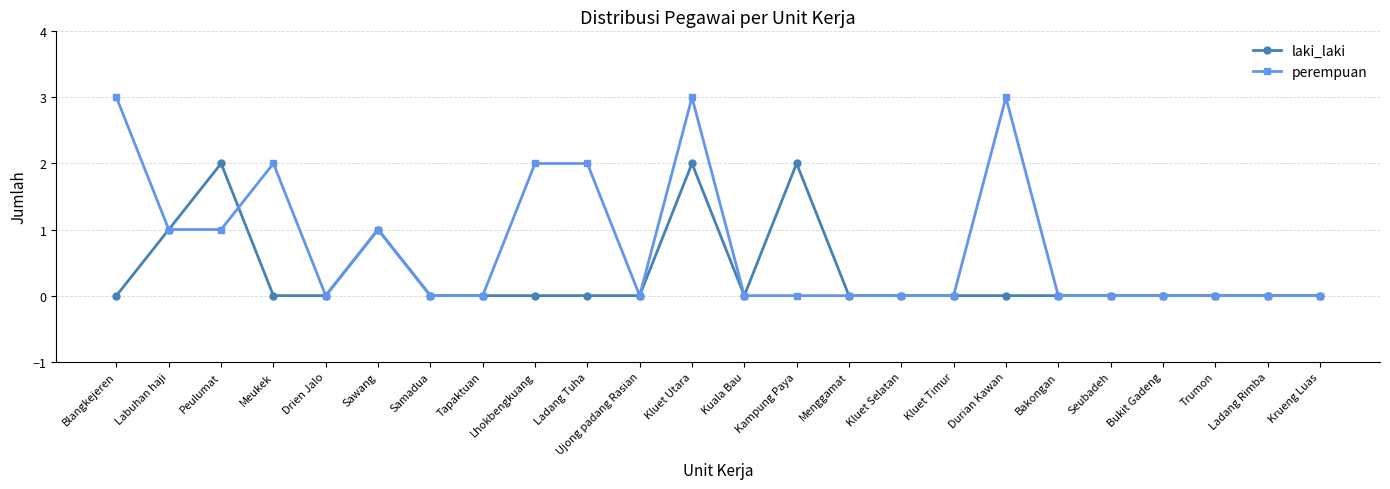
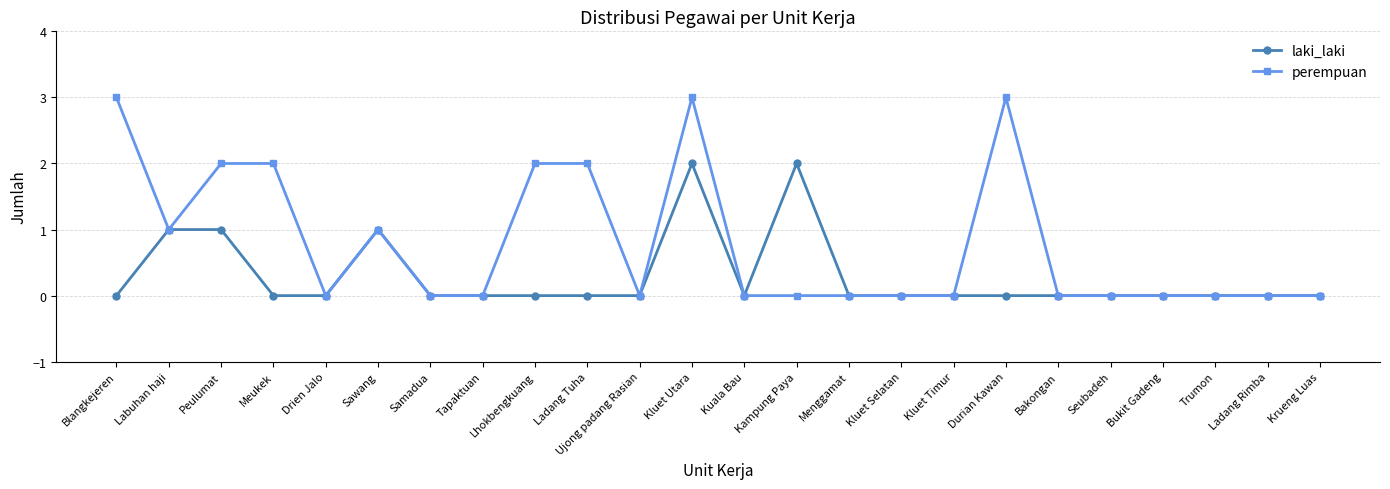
  {
    "laki_laki": {
      "Blangkejeren": 0,
-     "Peulumat": 2,
+     "Peulumat": 1,
      "Meukek": 0,
      "Lhokbengkuang": 0,
      "Ladang Tuha": 0,
      "Kluet Utara": 2,
      "Kampung Paya": 2,
      "Durian Kawan": 0
    },
    "perempuan": {
      "Blangkejeren": 3,
-     "Peulumat": 1,
+     "Peulumat": 2,
      "Meukek": 2,
      "Lhokbengkuang": 2,
      "Ladang Tuha": 2,
      "Kluet Utara": 3,
      "Kampung Paya": 0,
      "Durian Kawan": 3
    }
  }
